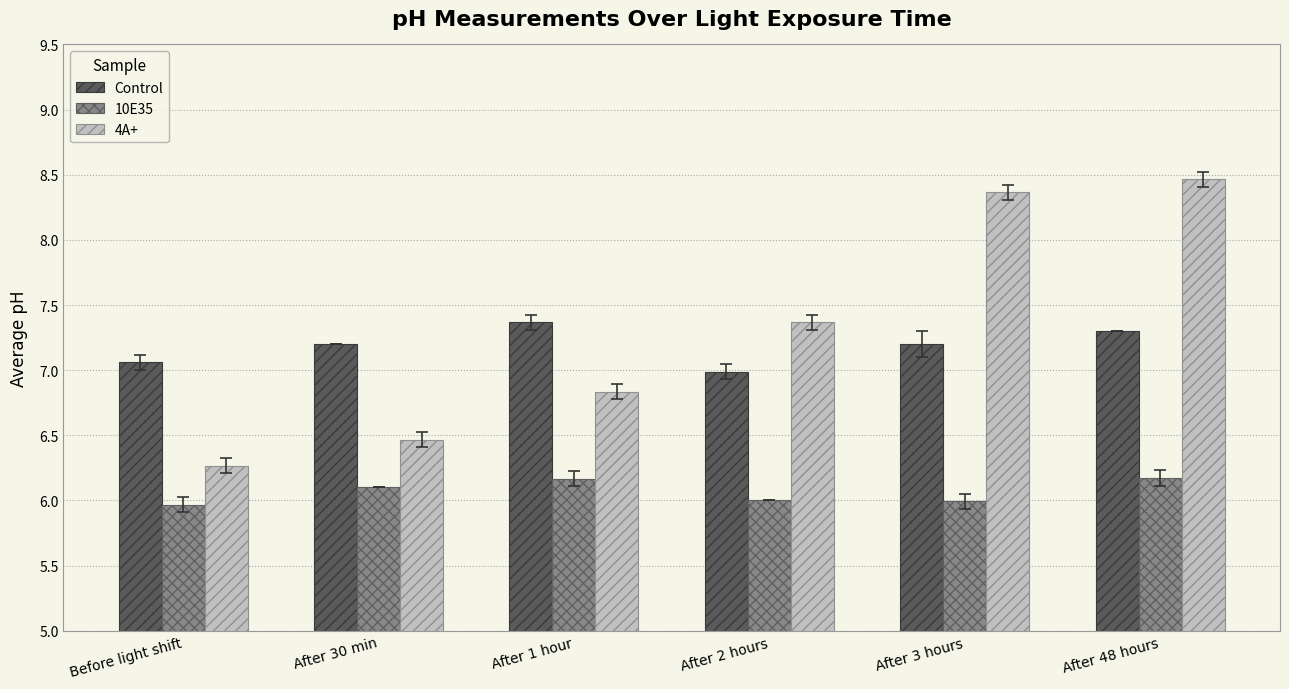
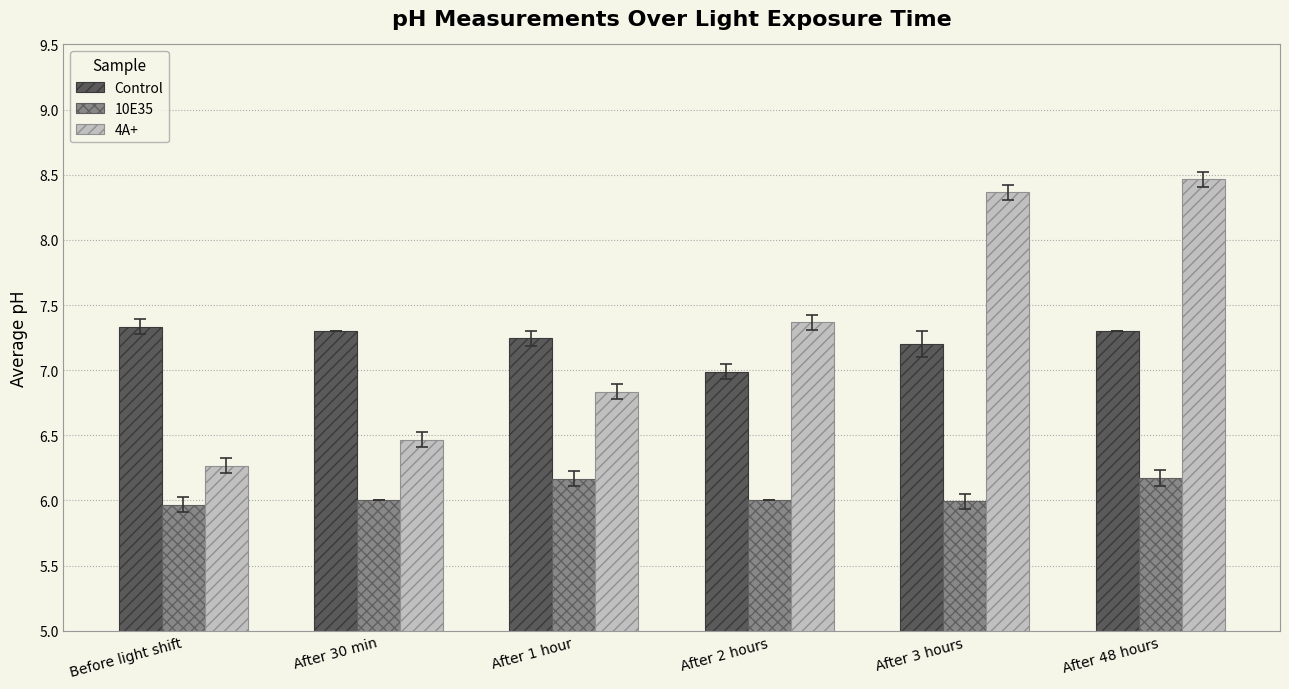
  {
    "Control": {
-     "Before light shift": 7.06,
-     "After 30 min": 7.2,
-     "After 1 hour": 7.37,
+     "Before light shift": 7.33,
+     "After 30 min": 7.3,
+     "After 1 hour": 7.25,
      "After 2 hours": 6.99,
      "After 3 hours": 7.20,
      "After 48 hours": 7.30
    },
    "10E35": {
      "Before light shift": 5.97,
-     "After 30 min": 6.1,
+     "After 30 min": 6.0,
      "After 1 hour": 6.17,
      "After 2 hours": 6.0,
      "After 3 hours": 6.0,
      "After 48 hours": 6.17
    },
    "4A+": {
      "Before light shift": 6.27,
      "After 30 min": 6.47,
      "After 1 hour": 6.83,
      "After 2 hours": 7.37,
      "After 3 hours": 8.37,
      "After 48 hours": 8.47
    }
  }
